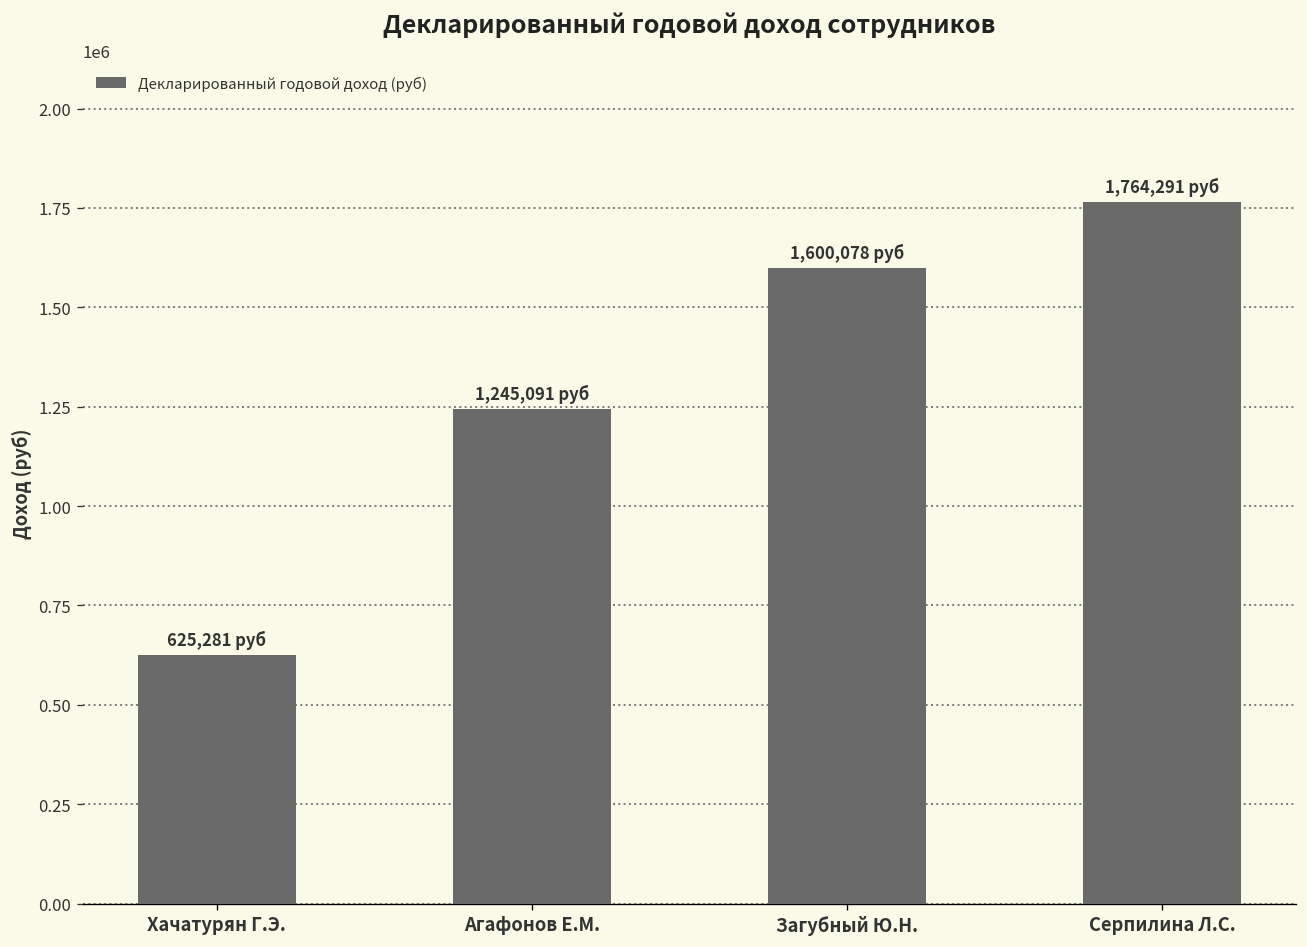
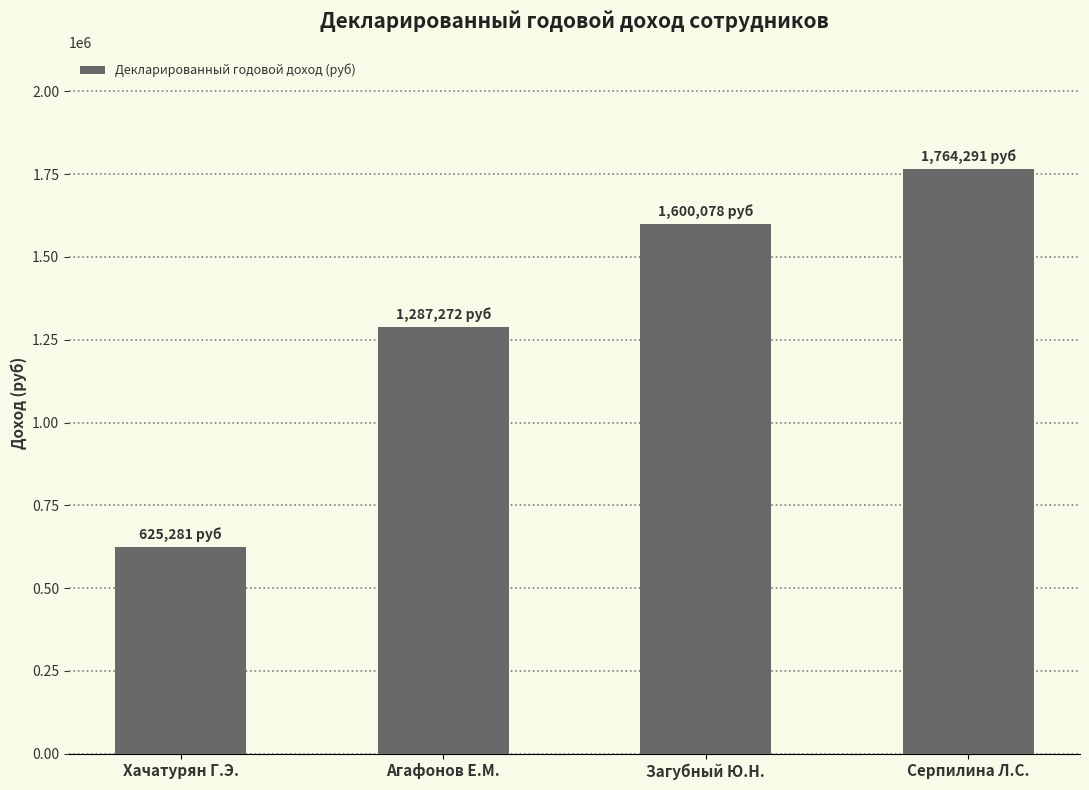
  {
    "Хачатурян Г.Э.": "625,281",
-   "Агафонов Е.М.": "1,245,091",
+   "Агафонов Е.М.": "1,287,272",
    "Загубный Ю.Н.": "1,600,078",
    "Серпилина Л.С.": "1,764,291"
  }
